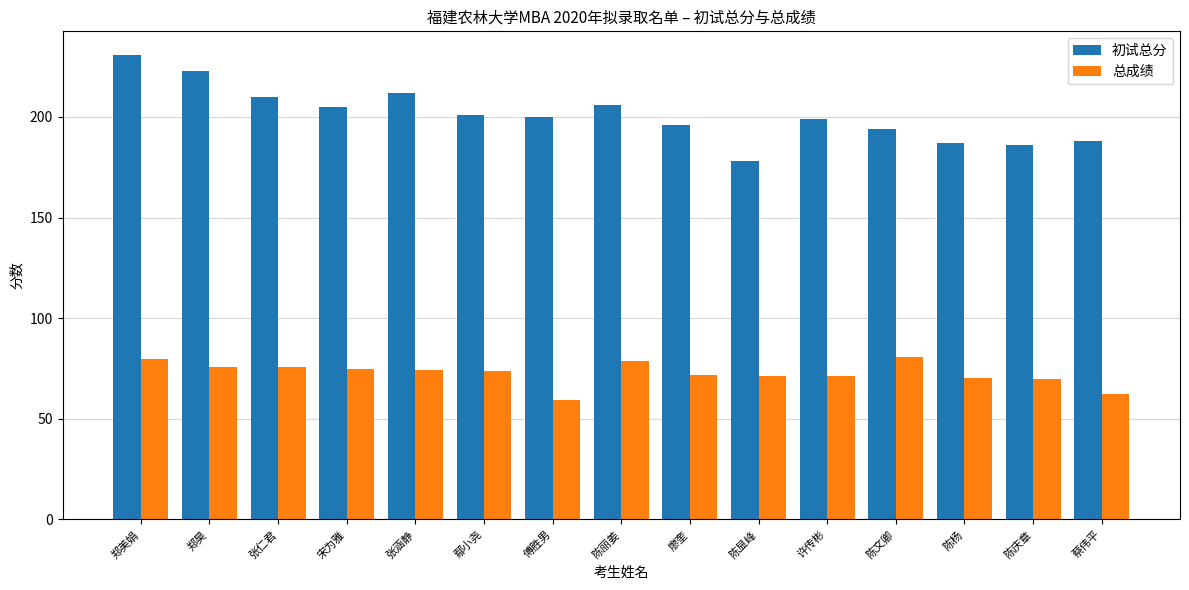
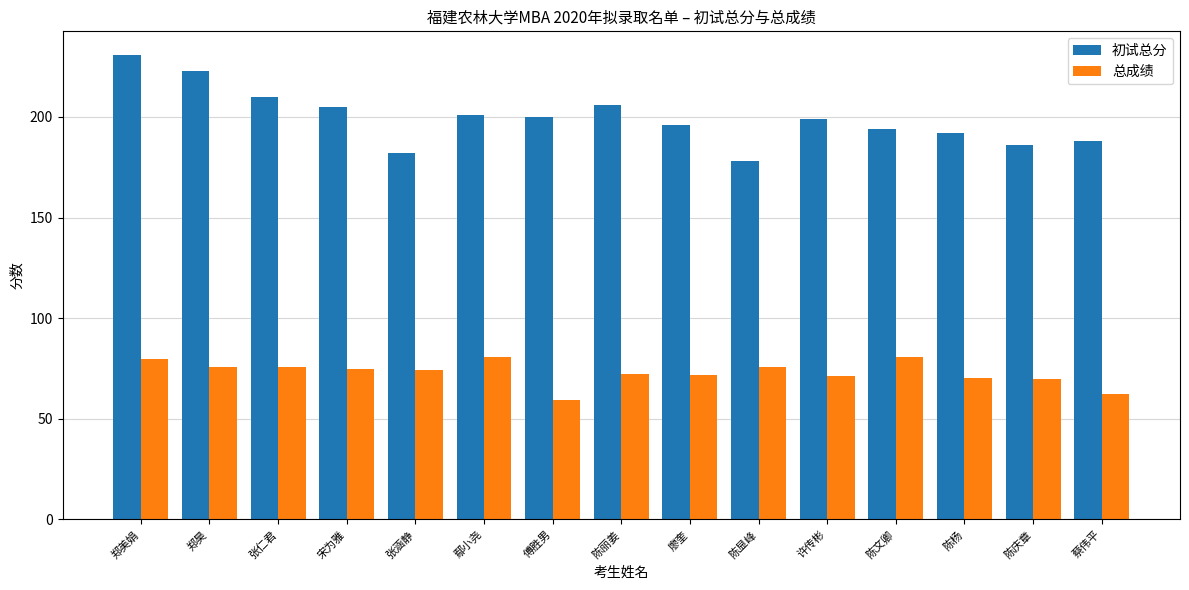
  {
    "初试总分": {
      "郑美娟": 231,
      "郑昊": 223,
      "张仁君": 210,
      "宋为雅": 205,
-     "张涵静": 212,
+     "张涵静": 182,
      "鄢小尧": 201,
      "傅胜男": 200,
      "陈丽姜": 206,
      "廖奎": 196,
      "陈显峰": 178,
      "许传彬": 199,
      "陈文卿": 194,
-     "陈杨": 187,
+     "陈杨": 192,
      "陈庆章": 186,
      "蔡伟平": 188
    },
    "总成绩": {
      "郑美娟": 80,
      "郑昊": 76,
      "张仁君": 76,
      "宋为雅": 75,
      "张涵静": 74,
-     "鄢小尧": 74,
+     "鄢小尧": 81,
      "傅胜男": 59,
-     "陈丽姜": 79,
+     "陈丽姜": 73,
      "廖奎": 72,
-     "陈显峰": 71,
+     "陈显峰": 76,
      "许传彬": 71,
      "陈文卿": 81,
      "陈杨": 70,
      "陈庆章": 70,
      "蔡伟平": 62
    }
  }
